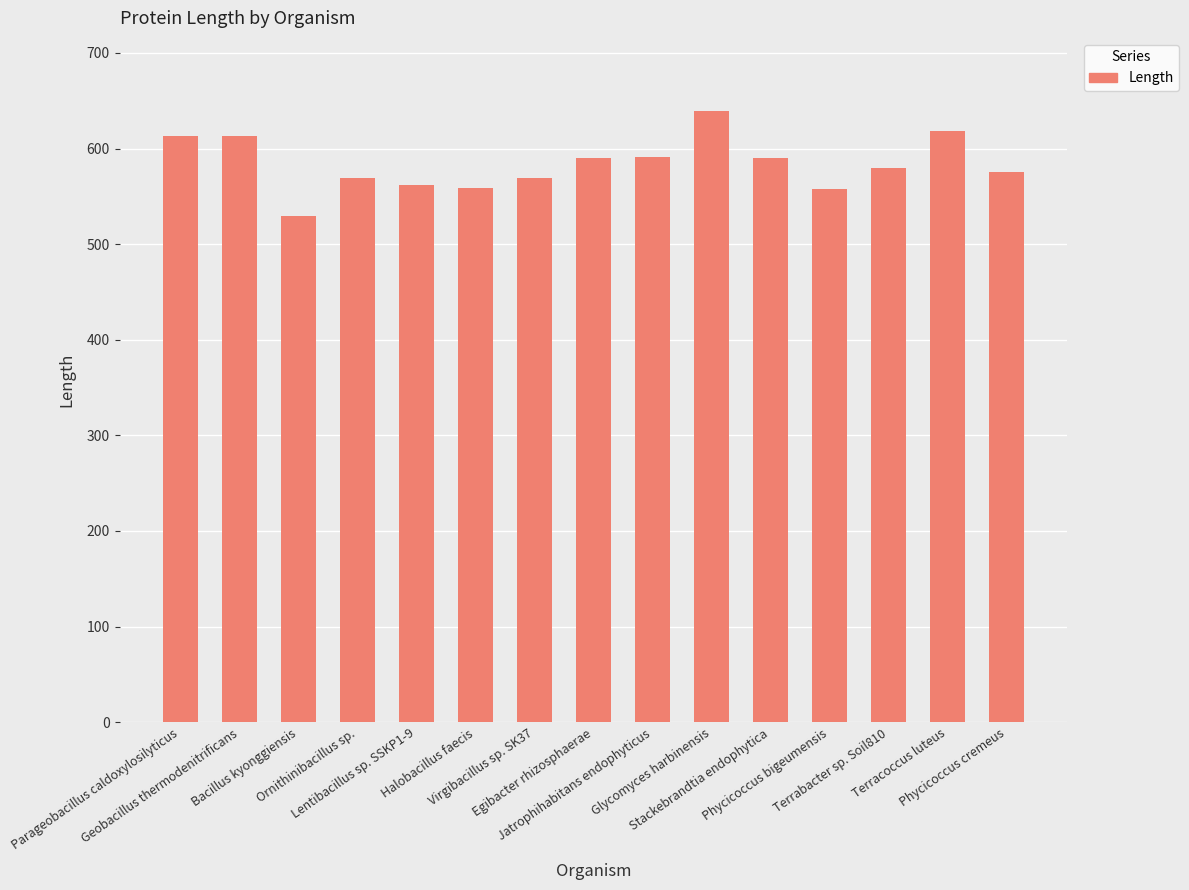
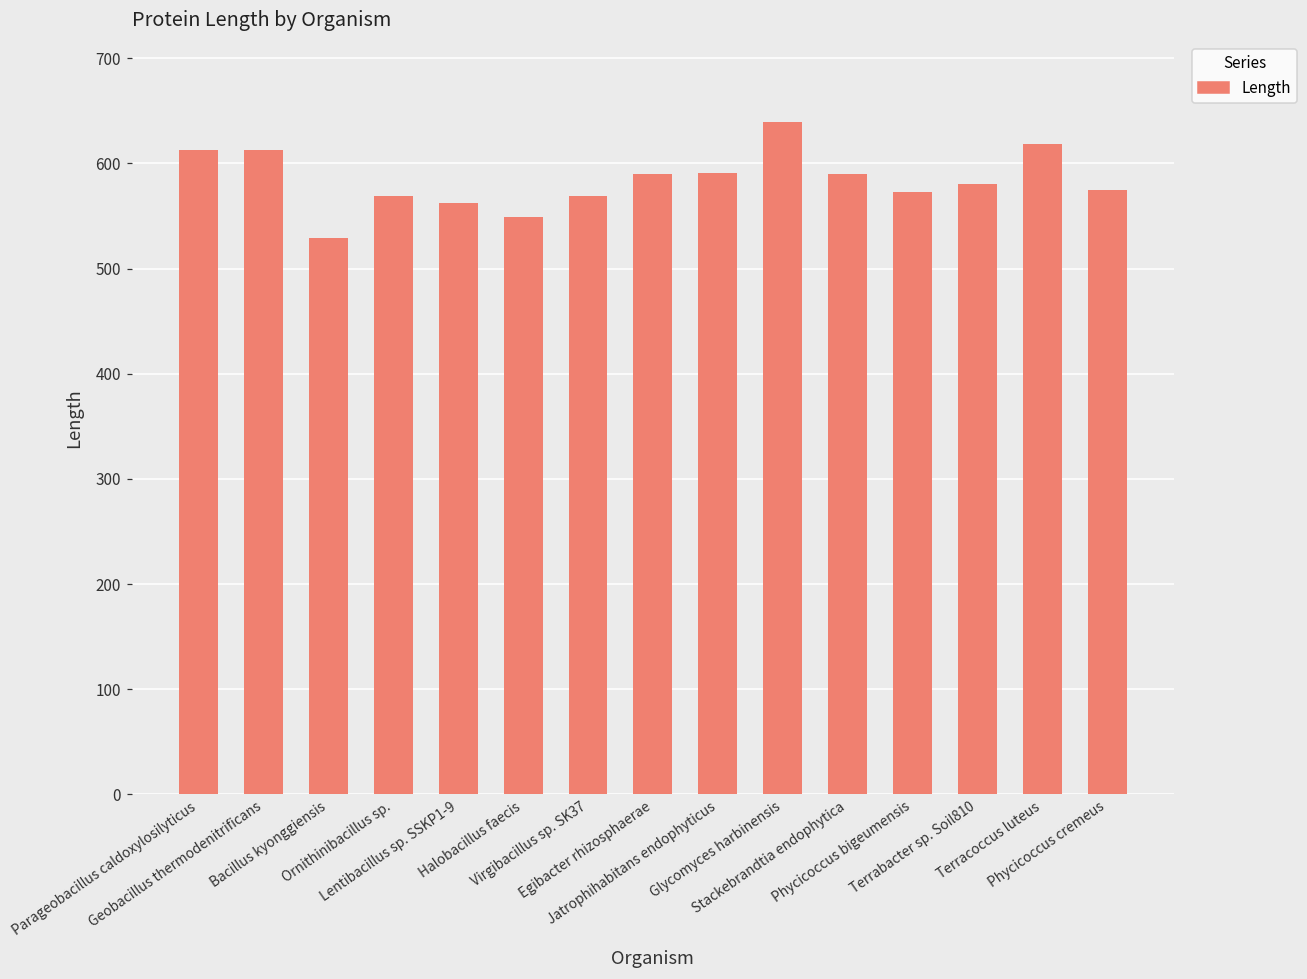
  {
    "Parageobacillus caldoxylosilyticus": 610,
    "Geobacillus thermodenitrificans": 610,
    "Bacillus kyonggiensis": 530,
    "Ornithinibacillus sp.": 570,
    "Lentibacillus sp. SSKP1-9": 560,
-   "Halobacillus faecis": 560,
+   "Halobacillus faecis": 550,
    "Virgibacillus sp. SK37": 570,
    "Egibacter rhizosphaerae": 590,
    "Jatrophihabitans endophyticus": 590,
    "Glycomyces harbinensis": 640,
    "Stackebrandtia endophytica": 590,
-   "Phycicoccus bigeumensis": 560,
+   "Phycicoccus bigeumensis": 570,
    "Terrabacter sp. Soil810": 580,
    "Terracoccus luteus": 620,
    "Phycicoccus cremeus": 580
  }
